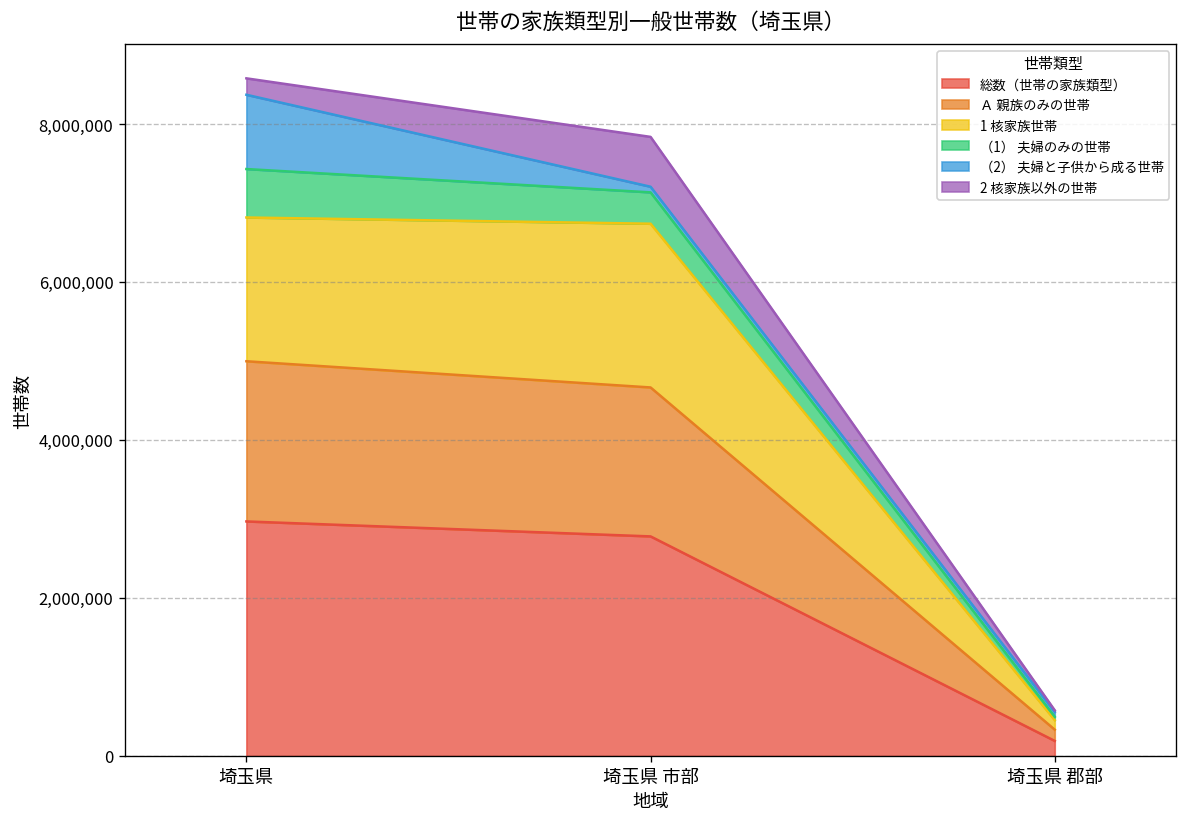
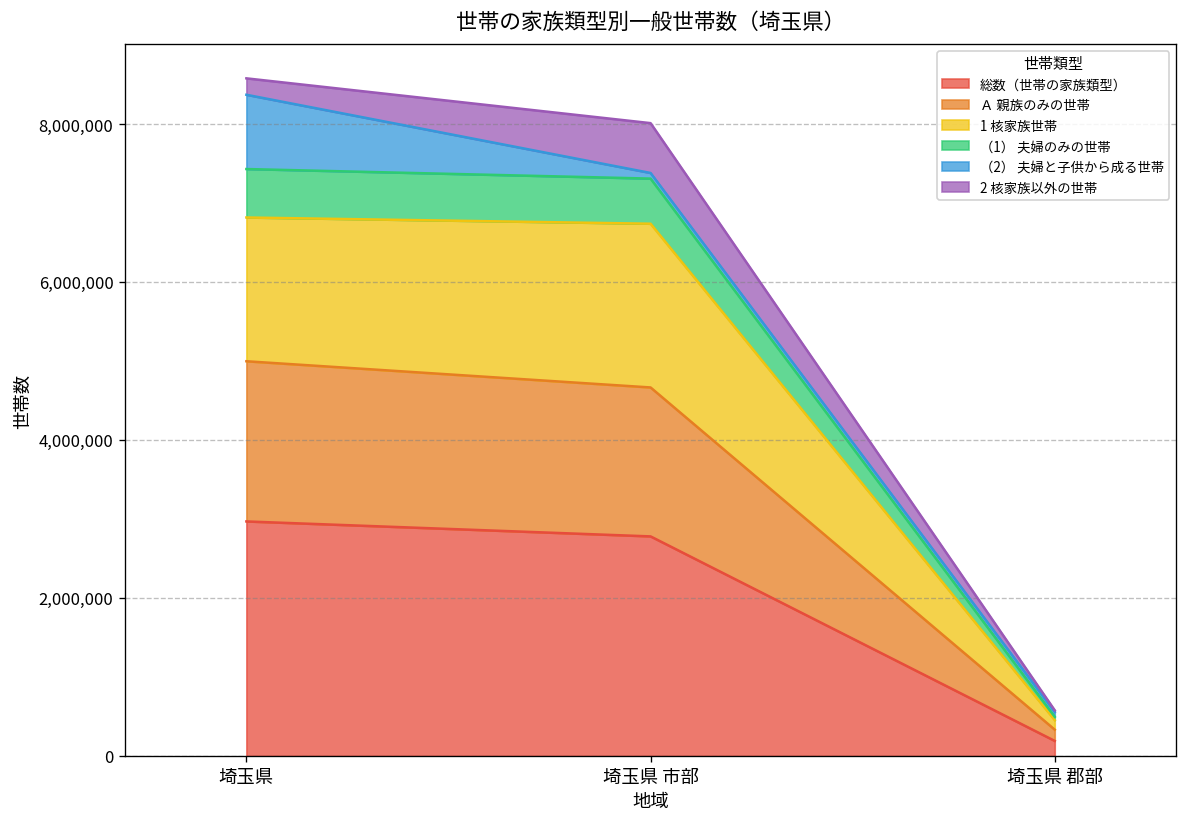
  {
    "1 核家族世帯": {
      "埼玉県": "1,800,000",
      "埼玉県 市部": "2,100,000",
      "埼玉県 郡部": "100,000"
    },
    "（1） 夫婦のみの世帯": {
      "埼玉県": "600,000",
-     "埼玉県 市部": "400,000",
+     "埼玉県 市部": "600,000",
      "埼玉県 郡部": "0"
    },
    "（2） 夫婦と子供から成る世帯": {
      "埼玉県": "900,000",
      "埼玉県 市部": "100,000"
    },
    "2 核家族以外の世帯": {
      "埼玉県": "200,000",
      "埼玉県 市部": "600,000"
    }
  }
